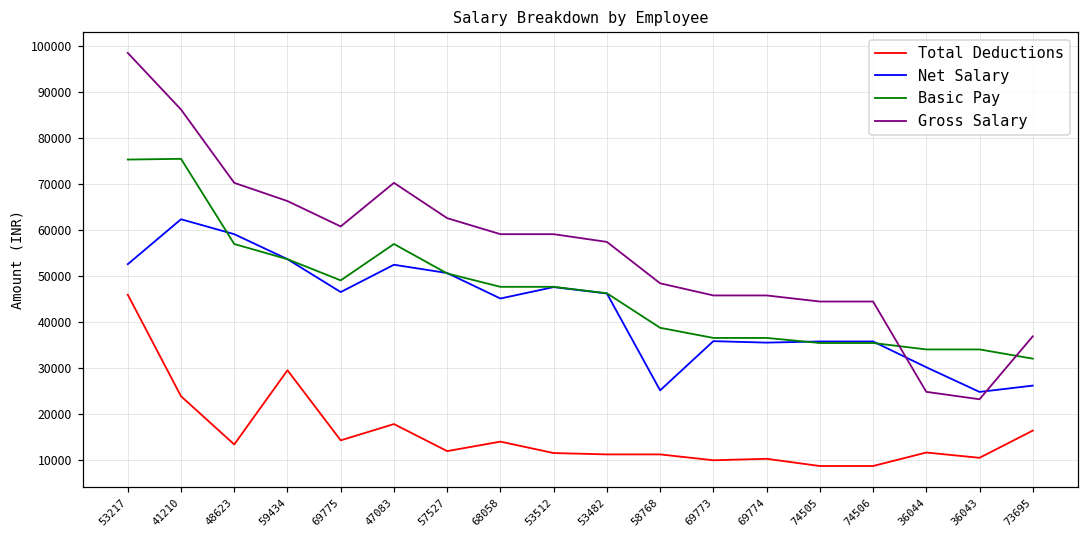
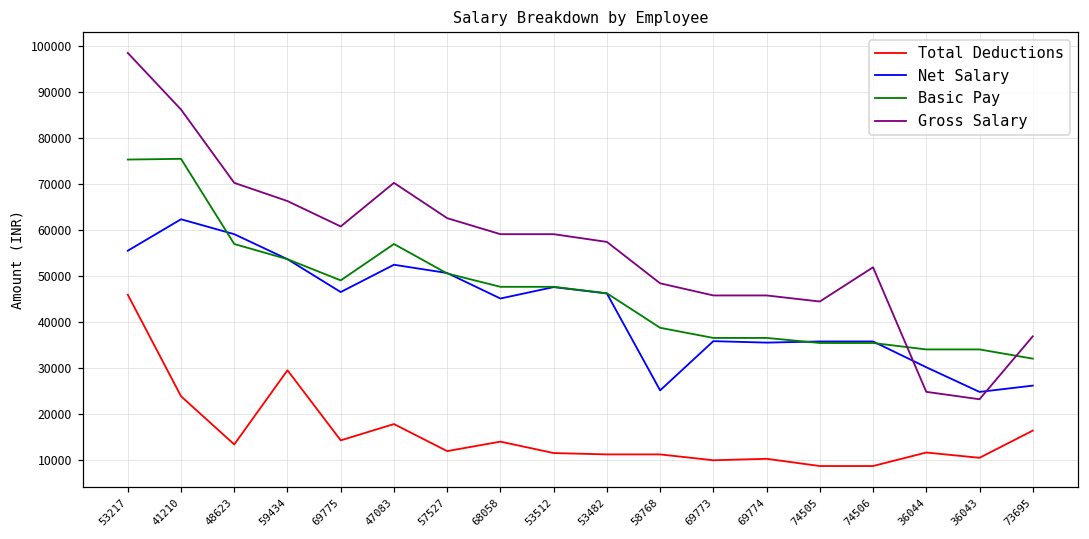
  {
    "Total Deductions": {
      "53217": 46000,
      "41210": 24000,
      "48623": 13000,
      "59434": 29000,
      "69775": 14000,
      "47083": 18000,
      "57527": 12000,
      "68058": 14000,
      "53512": 11000,
      "53482": 11000,
      "58768": 11000,
      "69773": 10000,
      "69774": 10000,
      "74505": 9000,
      "74506": 9000,
      "36044": 12000,
      "36043": 10000,
      "73695": 16000
    },
    "Net Salary": {
-     "53217": 53000,
+     "53217": 55000,
      "41210": 62000,
      "48623": 59000,
      "69775": 46000,
      "47083": 52000,
      "68058": 45000,
      "58768": 25000,
      "69773": 36000,
      "69774": 35000,
      "36044": 30000,
      "36043": 25000,
      "73695": 26000
    },
    "Basic Pay": {
      "53217": 75000,
      "41210": 75000,
      "48623": 57000,
      "69775": 49000,
      "47083": 57000,
      "68058": 48000,
      "58768": 39000,
      "69773": 37000,
      "69774": 37000,
      "36044": 34000,
      "36043": 34000,
      "73695": 32000
    },
    "Gross Salary": {
      "53217": 98000,
      "41210": 86000,
      "48623": 70000,
      "59434": 66000,
      "69775": 61000,
      "47083": 70000,
      "57527": 63000,
      "68058": 59000,
      "53512": 59000,
      "53482": 57000,
      "58768": 48000,
      "69773": 46000,
      "69774": 46000,
      "74505": 44000,
-     "74506": 44000,
+     "74506": 52000,
      "36044": 25000,
      "36043": 23000,
      "73695": 37000
    }
  }
